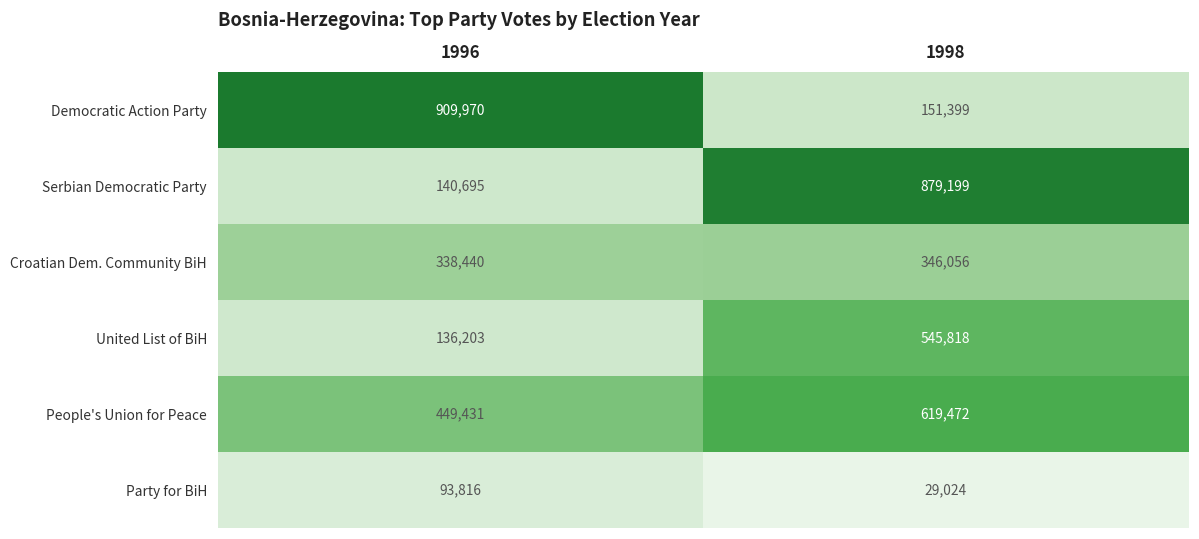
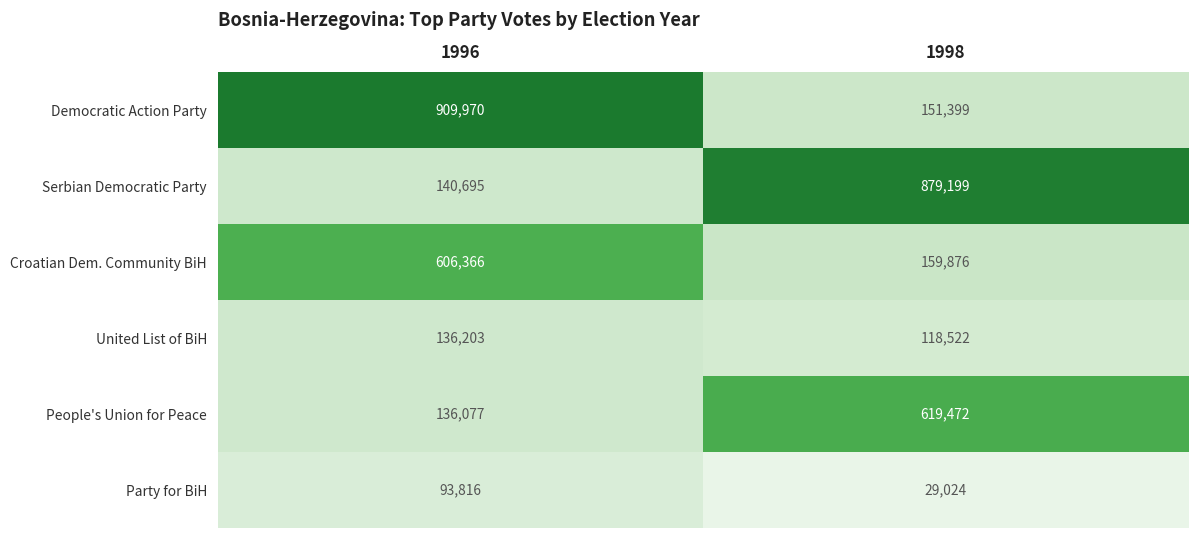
  {
    "Democratic Action Party": {
      "1996": "909,970",
      "1998": "151,399"
    },
    "Serbian Democratic Party": {
      "1996": "140,695",
      "1998": "879,199"
    },
    "Croatian Dem. Community BiH": {
-     "1996": "338,440",
-     "1998": "346,056"
+     "1996": "606,366",
+     "1998": "159,876"
    },
    "United List of BiH": {
      "1996": "136,203",
-     "1998": "545,818"
+     "1998": "118,522"
    },
    "People's Union for Peace": {
-     "1996": "449,431",
+     "1996": "136,077",
      "1998": "619,472"
    },
    "Party for BiH": {
      "1996": "93,816",
      "1998": "29,024"
    }
  }
